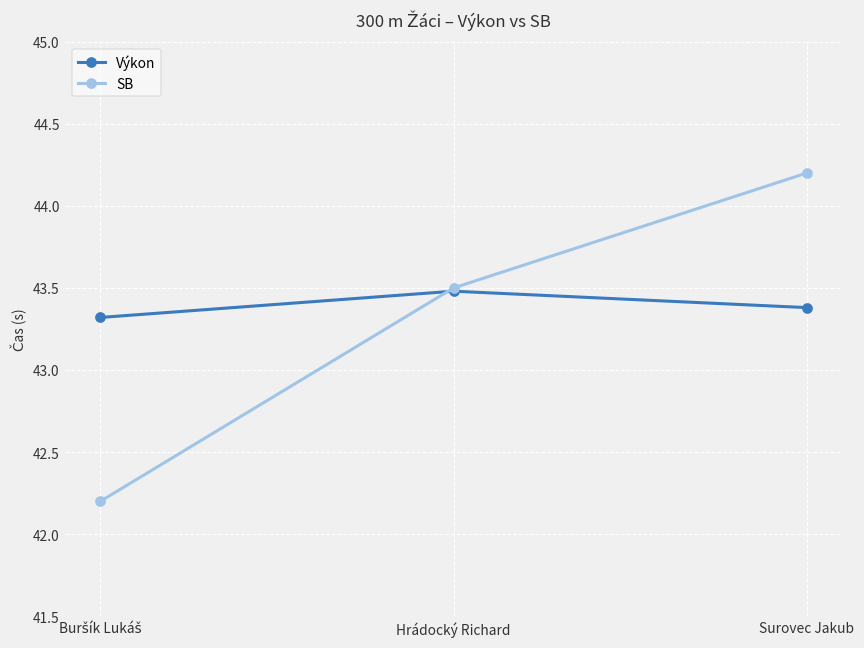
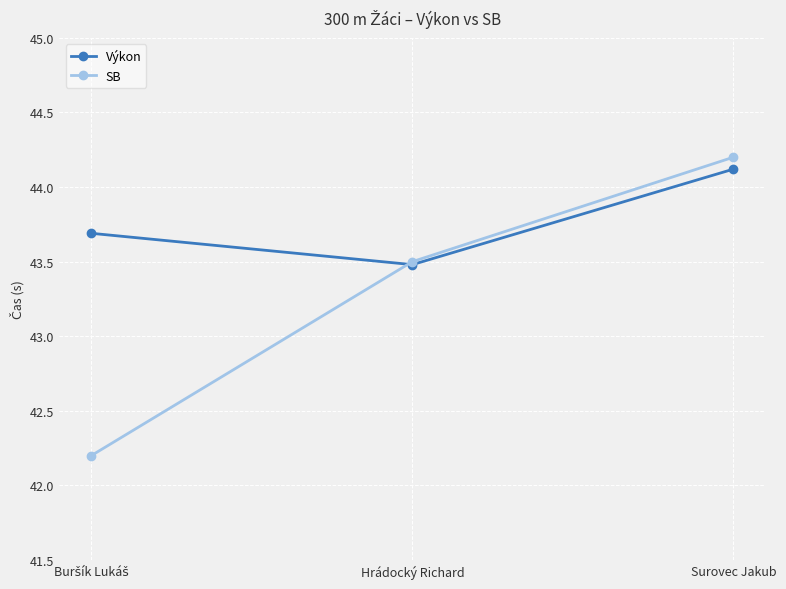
  {
    "Výkon": {
-     "Buršík Lukáš": 43.32,
+     "Buršík Lukáš": 43.69,
      "Hrádocký Richard": 43.48,
-     "Surovec Jakub": 43.38
+     "Surovec Jakub": 44.12
    },
    "SB": {
      "Buršík Lukáš": 42.20,
      "Hrádocký Richard": 43.50,
      "Surovec Jakub": 44.20
    }
  }
